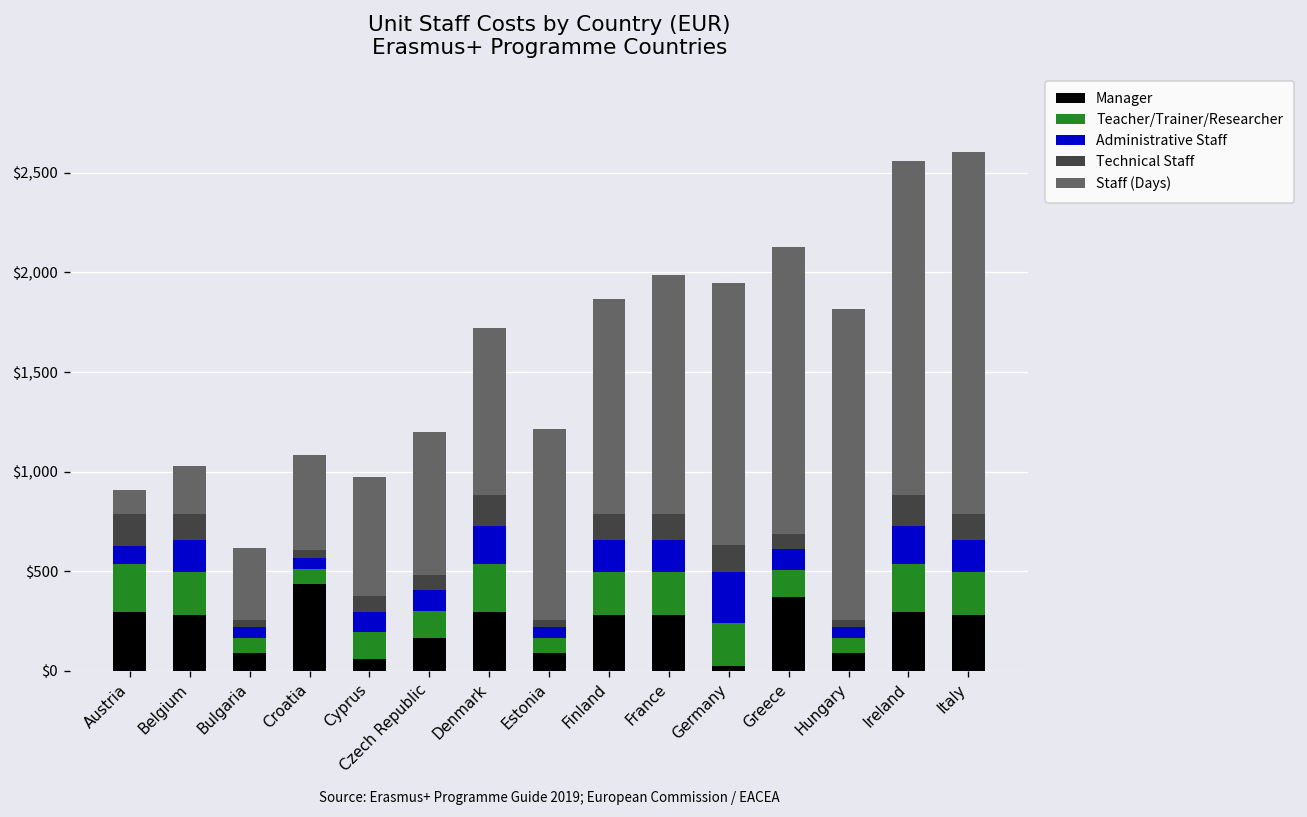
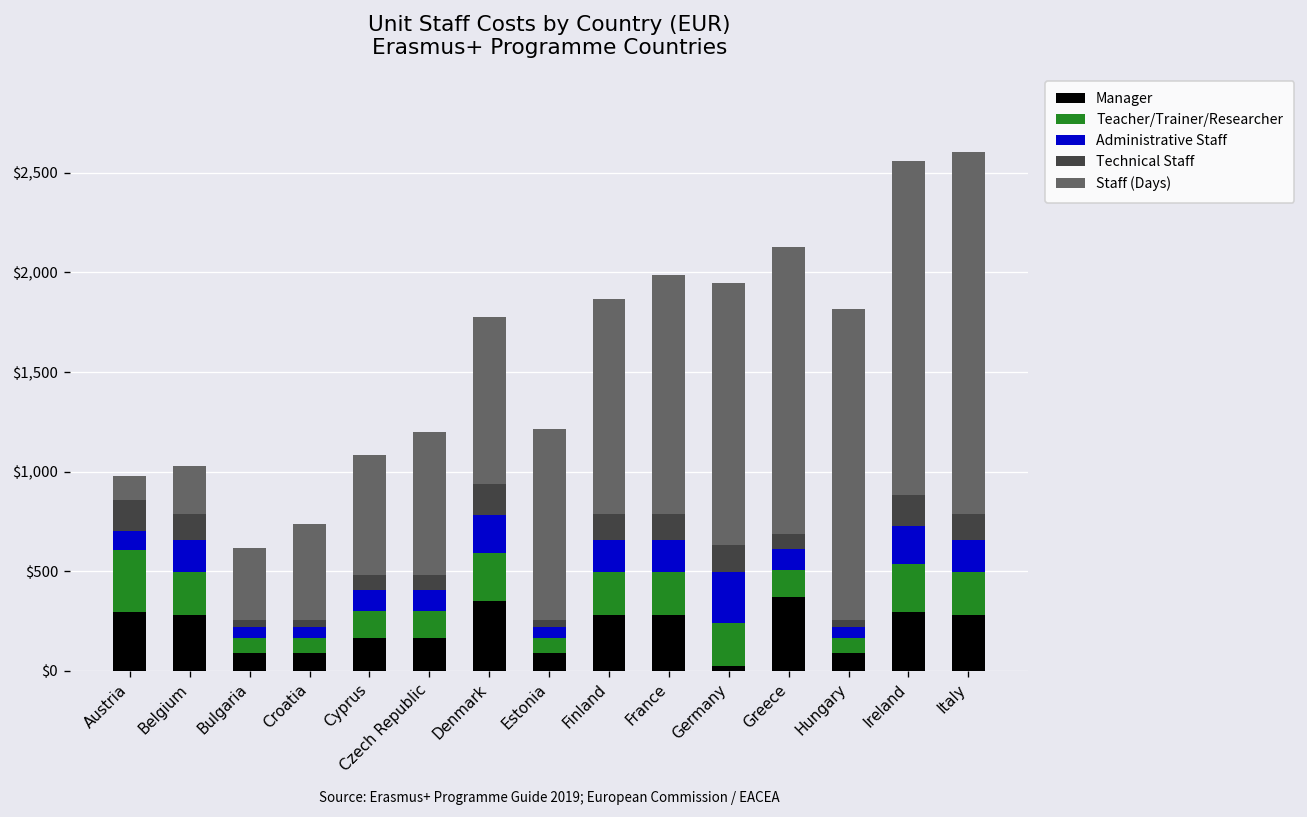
  {
    "Manager": {
      "Austria": "$290",
      "Belgium": "$280",
      "Bulgaria": "$90",
-     "Croatia": "$440",
-     "Cyprus": "$60",
+     "Croatia": "$90",
+     "Cyprus": "$160",
      "Czech Republic": "$160",
-     "Denmark": "$290",
+     "Denmark": "$350",
      "Estonia": "$90",
      "Finland": "$280",
      "France": "$280",
      "Germany": "$30",
      "Greece": "$370",
      "Hungary": "$90",
      "Ireland": "$290",
      "Italy": "$280"
    },
    "Teacher/Trainer/Researcher": {
-     "Austria": "$240",
+     "Austria": "$310",
      "Belgium": "$210",
      "Bulgaria": "$70",
      "Croatia": "$70",
      "Cyprus": "$140",
      "Czech Republic": "$140",
      "Denmark": "$240",
      "Estonia": "$70",
      "Finland": "$210",
      "France": "$210",
      "Germany": "$210",
      "Greece": "$140",
      "Hungary": "$70",
      "Ireland": "$240",
      "Italy": "$210"
    },
    "Administrative Staff": {
      "Austria": "$90",
      "Belgium": "$160",
      "Bulgaria": "$60",
      "Croatia": "$60",
      "Cyprus": "$100",
      "Czech Republic": "$100",
      "Denmark": "$190",
      "Estonia": "$60",
      "Finland": "$160",
      "France": "$160",
      "Germany": "$260",
      "Greece": "$100",
      "Hungary": "$60",
      "Ireland": "$190",
      "Italy": "$160"
    }
  }
